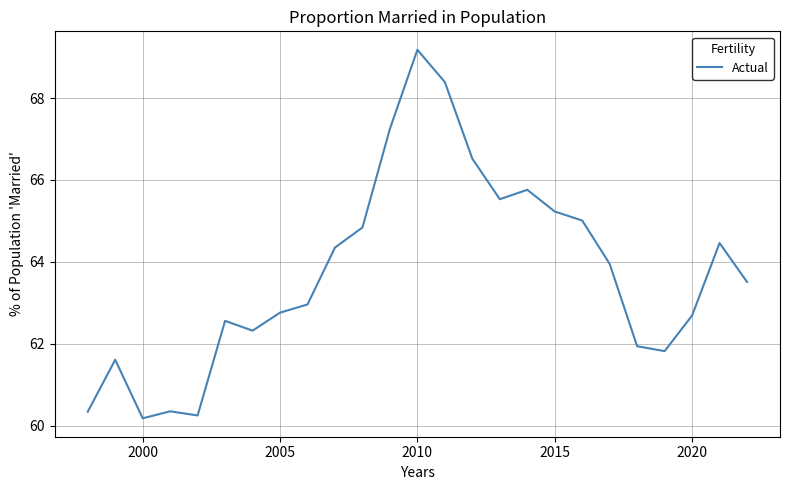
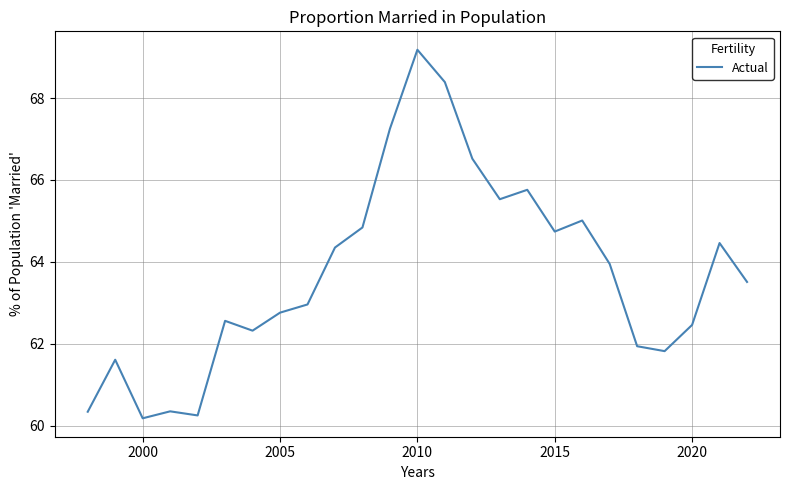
  {
    "2000": 60.2,
    "2005": 62.8,
    "2010": 69.2,
-   "2015": 65.2,
-   "2020": 62.7
+   "2015": 64.7,
+   "2020": 62.5
  }
